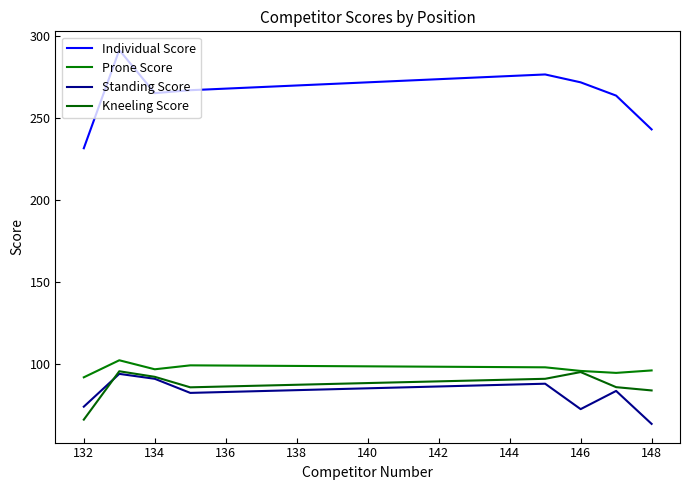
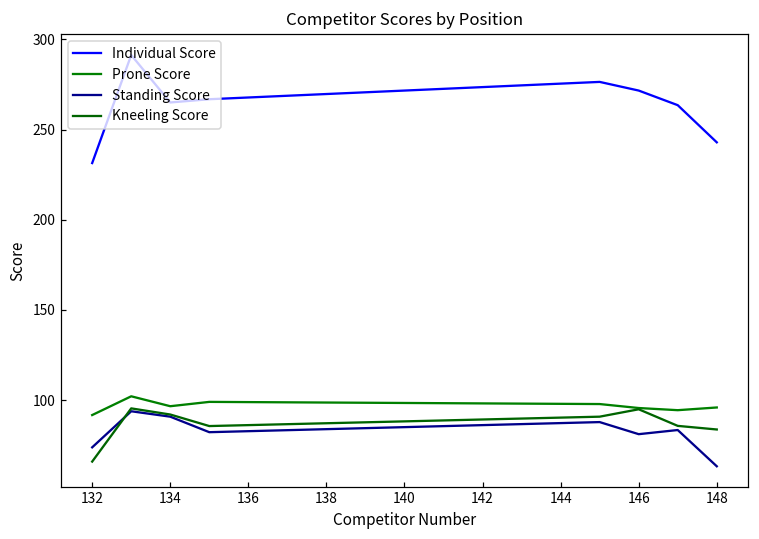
  {
    "Individual Score": {
      "132": 231,
      "146": 272,
      "148": 243
    },
    "Standing Score": {
      "132": 74,
-     "146": 72,
+     "146": 81,
      "148": 63
    }
  }
